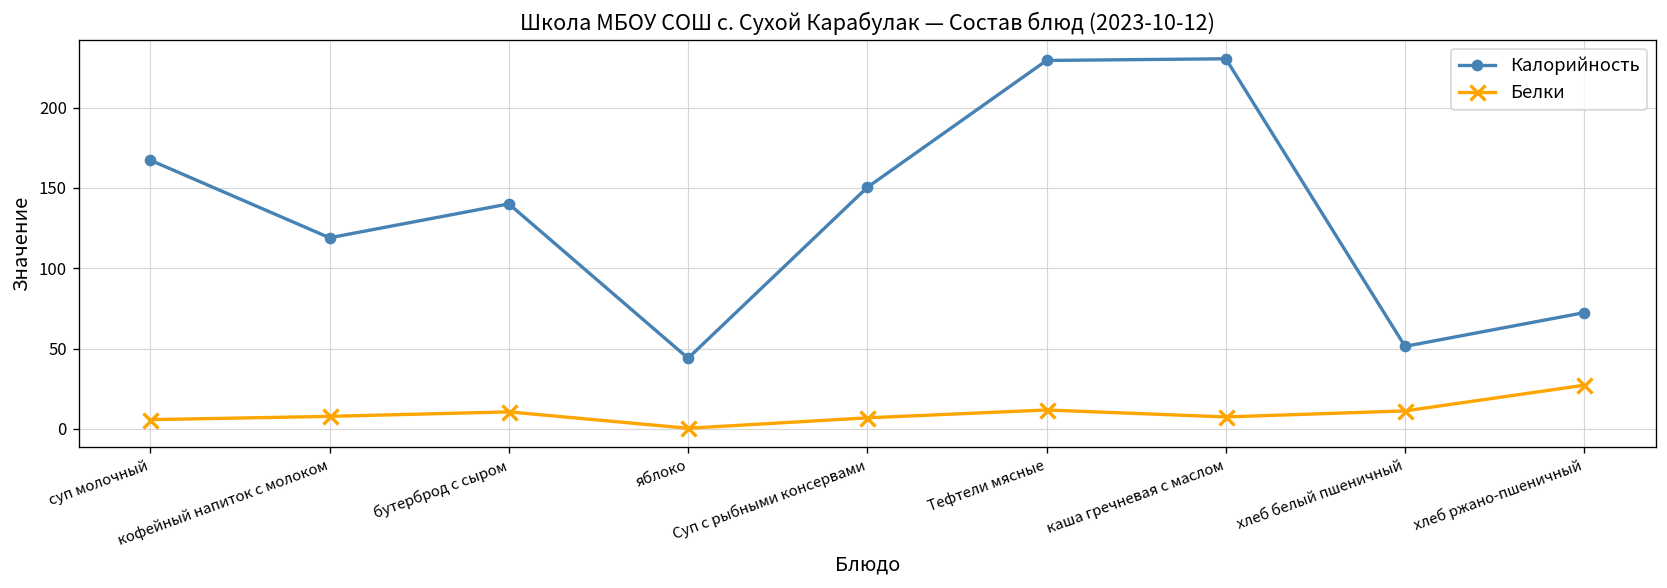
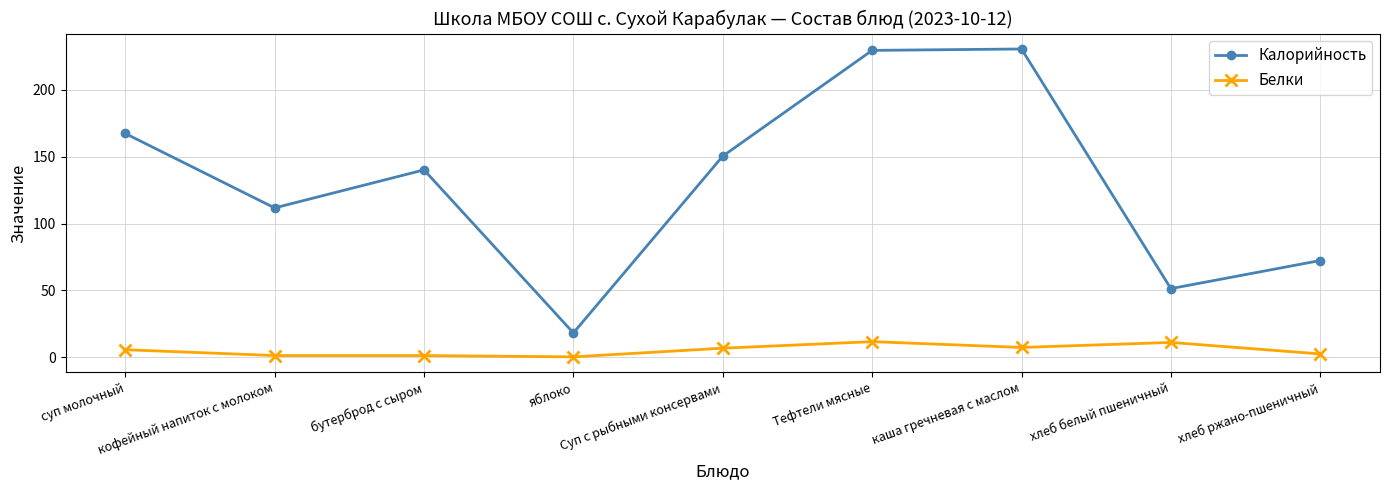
  {
    "Калорийность": {
      "суп молочный": 167,
-     "кофейный напиток с молоком": 119,
+     "кофейный напиток с молоком": 112,
      "бутерброд с сыром": 140,
-     "яблоко": 44,
+     "яблоко": 18,
      "Суп с рыбными консервами": 150,
      "Тефтели мясные": 229,
      "каша гречневая с маслом": 230,
      "хлеб белый пшеничный": 51,
      "хлеб ржано-пшеничный": 72
    },
    "Белки": {
      "суп молочный": 6,
-     "кофейный напиток с молоком": 8,
-     "бутерброд с сыром": 11,
+     "кофейный напиток с молоком": 1,
+     "бутерброд с сыром": 1,
      "яблоко": 0,
      "Суп с рыбными консервами": 7,
      "Тефтели мясные": 12,
      "каша гречневая с маслом": 7,
      "хлеб белый пшеничный": 11,
-     "хлеб ржано-пшеничный": 27
+     "хлеб ржано-пшеничный": 3
    }
  }
